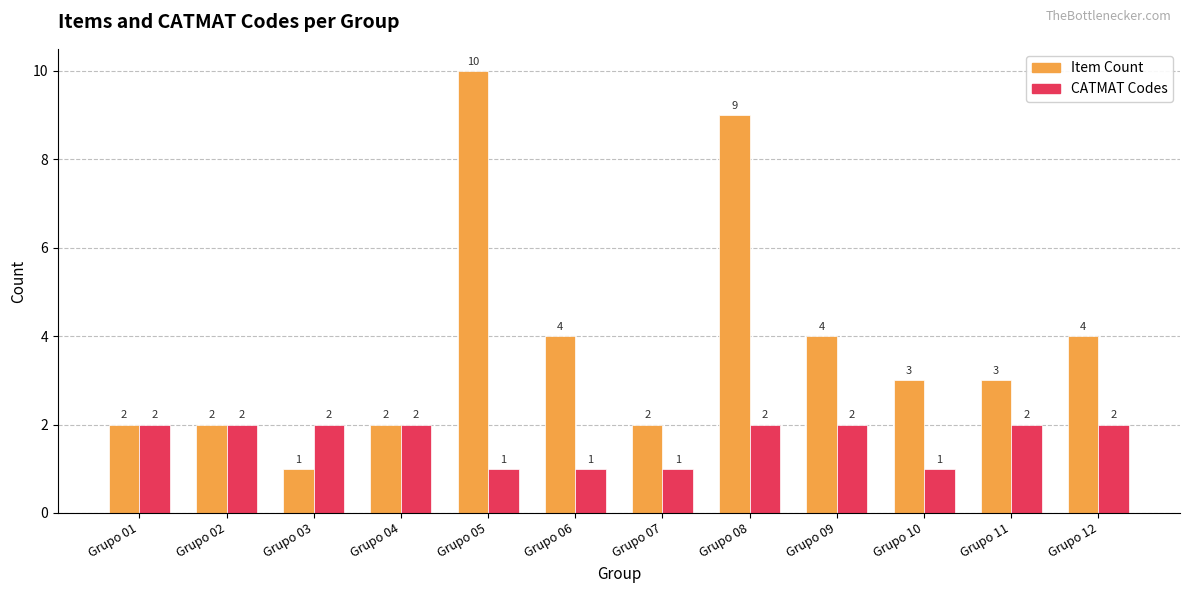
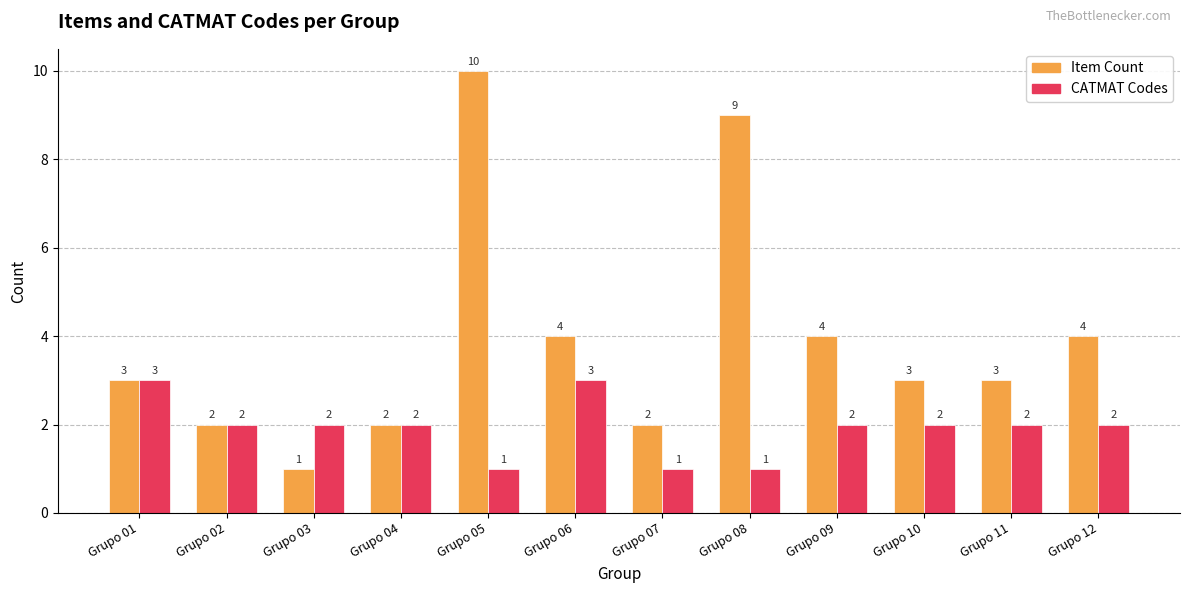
  {
    "Item Count": {
-     "Grupo 01": 2,
+     "Grupo 01": 3,
      "Grupo 02": 2,
      "Grupo 03": 1,
      "Grupo 04": 2,
      "Grupo 05": 10,
      "Grupo 06": 4,
      "Grupo 07": 2,
      "Grupo 08": 9,
      "Grupo 09": 4,
      "Grupo 10": 3,
      "Grupo 11": 3,
      "Grupo 12": 4
    },
    "CATMAT Codes": {
-     "Grupo 01": 2,
+     "Grupo 01": 3,
      "Grupo 02": 2,
      "Grupo 03": 2,
      "Grupo 04": 2,
      "Grupo 05": 1,
-     "Grupo 06": 1,
+     "Grupo 06": 3,
      "Grupo 07": 1,
-     "Grupo 08": 2,
+     "Grupo 08": 1,
      "Grupo 09": 2,
-     "Grupo 10": 1,
+     "Grupo 10": 2,
      "Grupo 11": 2,
      "Grupo 12": 2
    }
  }
